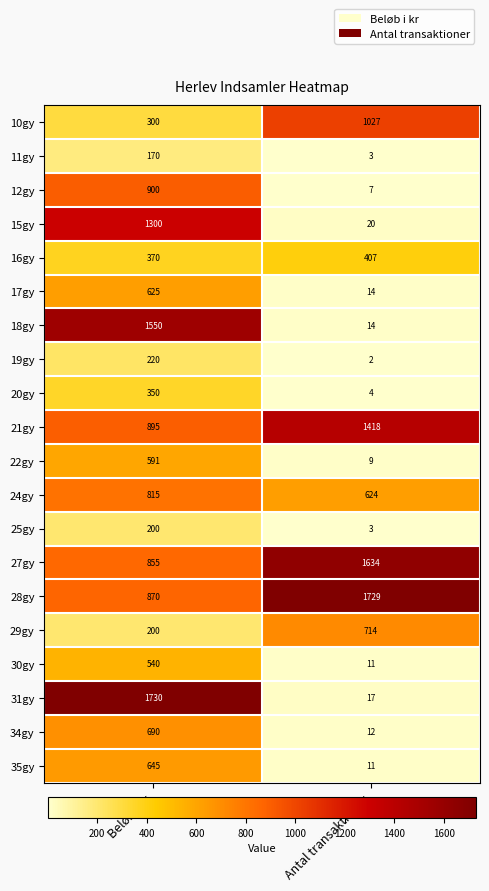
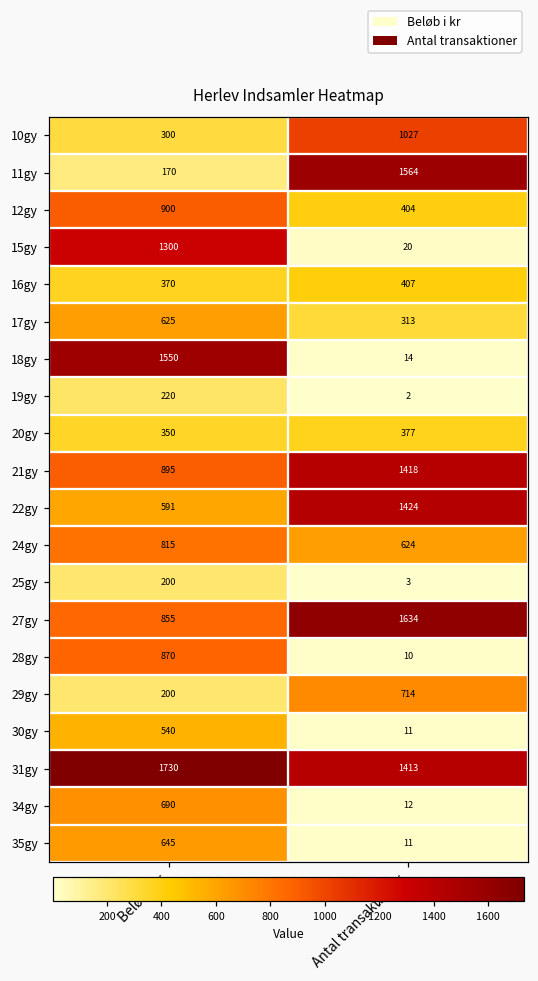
  {
    "10gy": {
      "Antal transaktioner": 1027
    },
    "11gy": {
-     "Antal transaktioner": 3
+     "Antal transaktioner": 1564
    },
    "12gy": {
-     "Antal transaktioner": 7
+     "Antal transaktioner": 404
    },
    "15gy": {
      "Antal transaktioner": 20
    },
    "16gy": {
      "Antal transaktioner": 407
    },
    "17gy": {
-     "Antal transaktioner": 14
+     "Antal transaktioner": 313
    },
    "18gy": {
      "Antal transaktioner": 14
    },
    "19gy": {
      "Antal transaktioner": 2
    },
    "20gy": {
-     "Antal transaktioner": 4
+     "Antal transaktioner": 377
    },
    "21gy": {
      "Antal transaktioner": 1418
    },
    "22gy": {
-     "Antal transaktioner": 9
+     "Antal transaktioner": 1424
    },
    "24gy": {
      "Antal transaktioner": 624
    },
    "25gy": {
      "Antal transaktioner": 3
    },
    "27gy": {
      "Antal transaktioner": 1634
    },
    "28gy": {
-     "Antal transaktioner": 1729
+     "Antal transaktioner": 10
    },
    "29gy": {
      "Antal transaktioner": 714
    },
    "30gy": {
      "Antal transaktioner": 11
    },
    "31gy": {
-     "Antal transaktioner": 17
+     "Antal transaktioner": 1413
    },
    "34gy": {
      "Antal transaktioner": 12
    },
    "35gy": {
      "Antal transaktioner": 11
    }
  }
